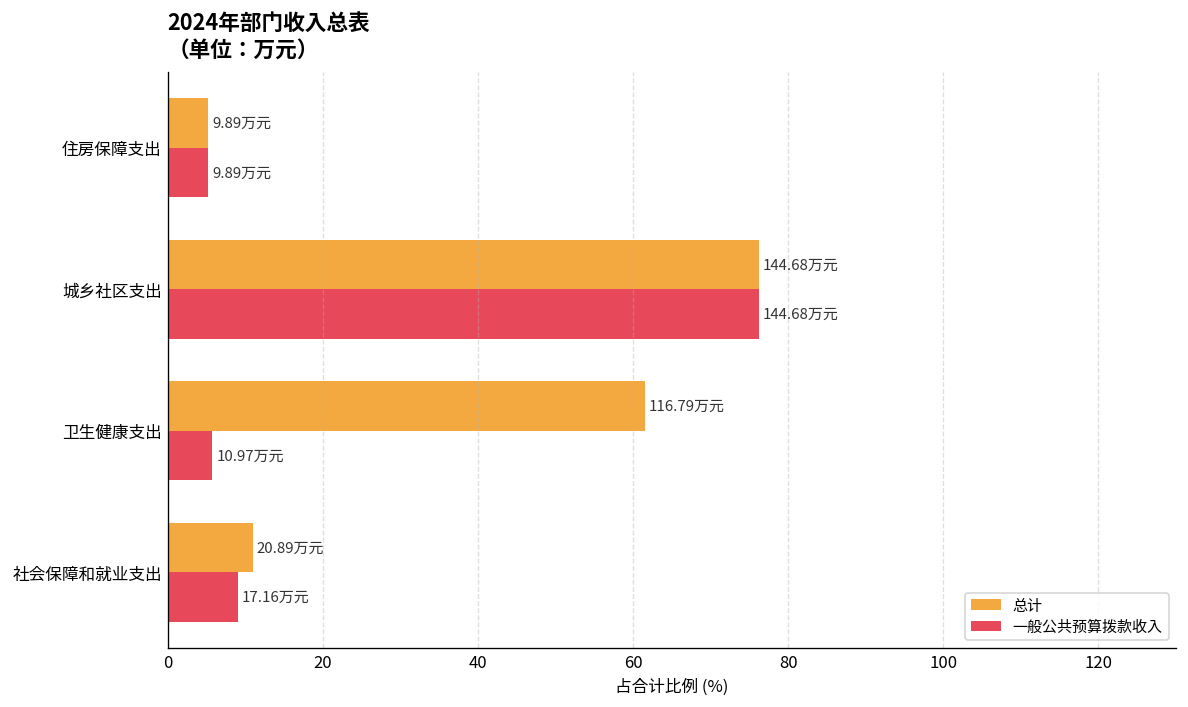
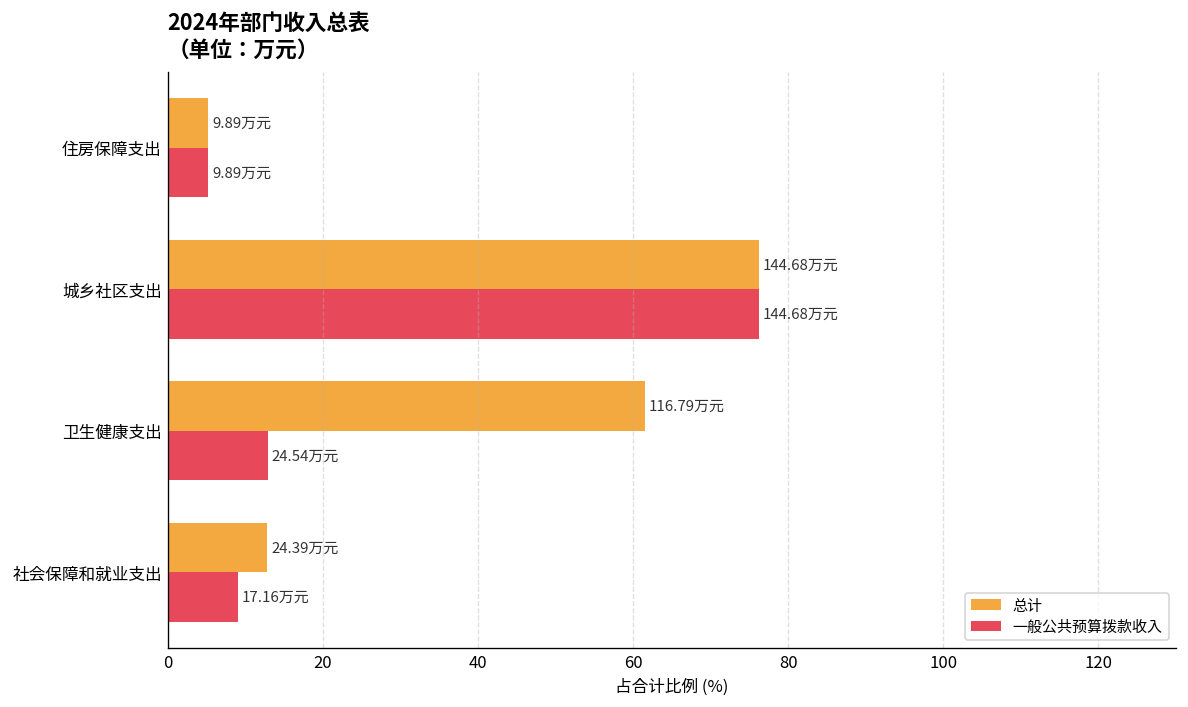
  {
    "总计": {
-     "社会保障和就业支出": 20.89
+     "社会保障和就业支出": 24.39
    },
    "一般公共预算拨款收入": {
-     "卫生健康支出": 10.97
+     "卫生健康支出": 24.54
    }
  }
